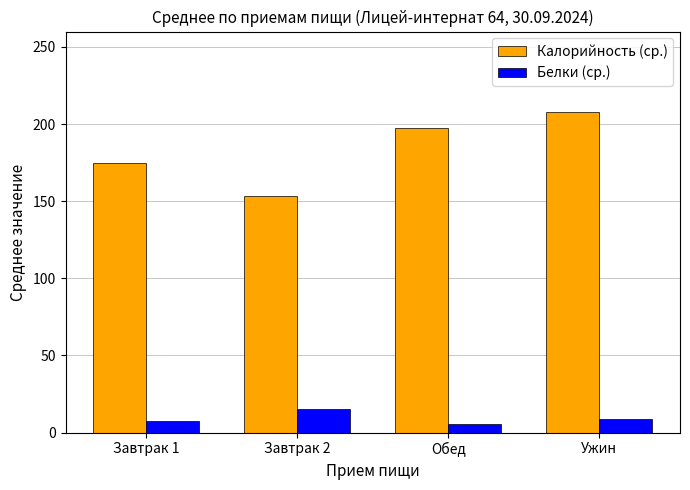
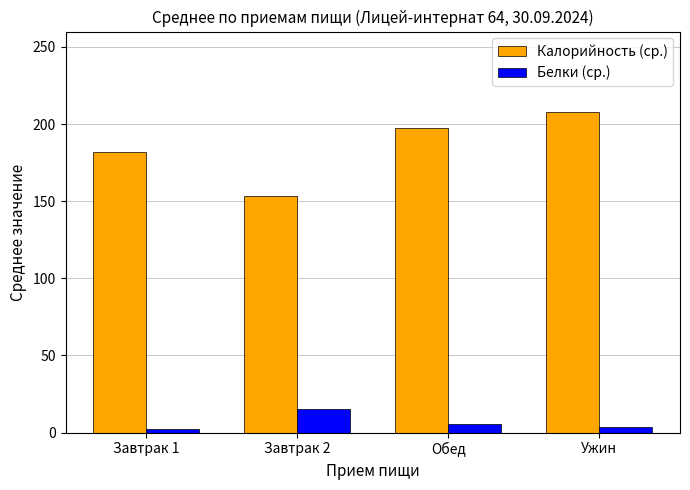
  {
    "Калорийность (ср.)": {
-     "Завтрак 1": 175,
+     "Завтрак 1": 182,
      "Завтрак 2": 154,
      "Обед": 197,
      "Ужин": 208
    },
    "Белки (ср.)": {
-     "Завтрак 1": 8,
+     "Завтрак 1": 2,
      "Завтрак 2": 15,
      "Обед": 6,
-     "Ужин": 9
+     "Ужин": 3
    }
  }
